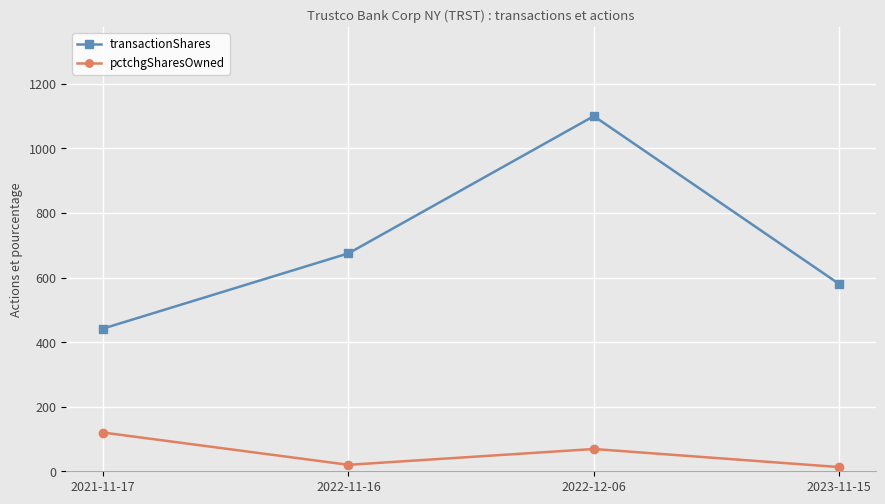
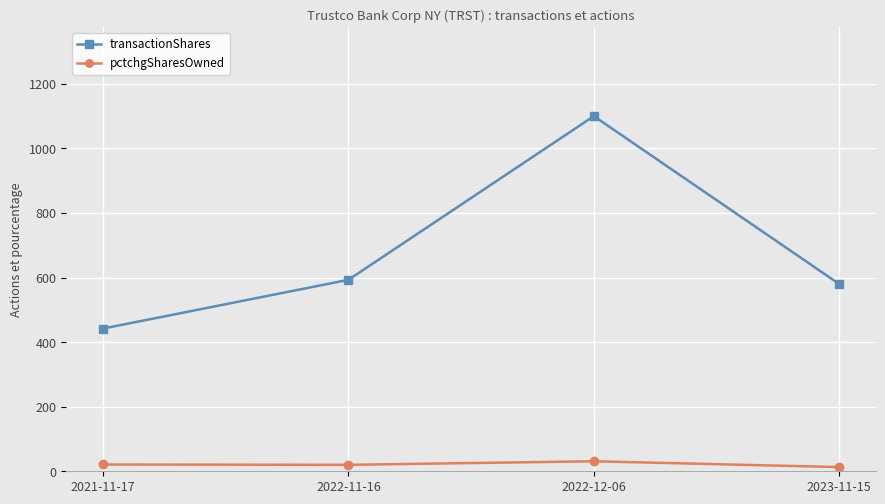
  {
    "transactionShares": {
      "2021-11-17": 440,
-     "2022-11-16": 680,
+     "2022-11-16": 590,
      "2022-12-06": 1100,
      "2023-11-15": 580
    },
    "pctchgSharesOwned": {
-     "2021-11-17": 120,
+     "2021-11-17": 20,
      "2022-11-16": 20,
-     "2022-12-06": 70,
+     "2022-12-06": 30,
      "2023-11-15": 10
    }
  }
